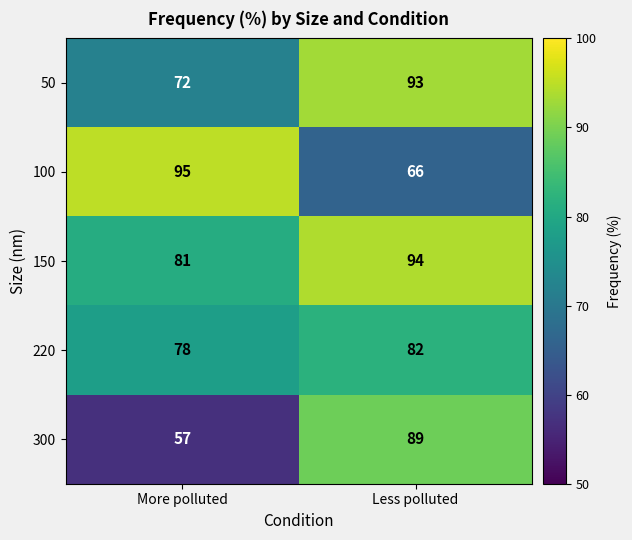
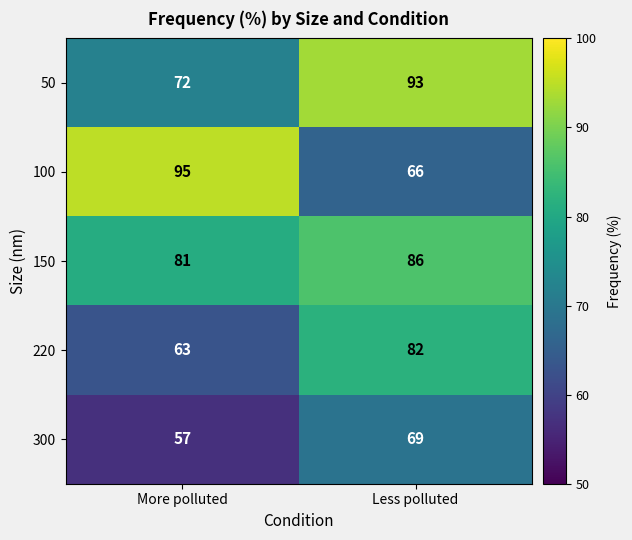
  {
    "50": {
      "More polluted": 72,
      "Less polluted": 93
    },
    "100": {
      "More polluted": 95,
      "Less polluted": 66
    },
    "150": {
      "More polluted": 81,
-     "Less polluted": 94
+     "Less polluted": 86
    },
    "220": {
-     "More polluted": 78,
+     "More polluted": 63,
      "Less polluted": 82
    },
    "300": {
      "More polluted": 57,
-     "Less polluted": 89
+     "Less polluted": 69
    }
  }
